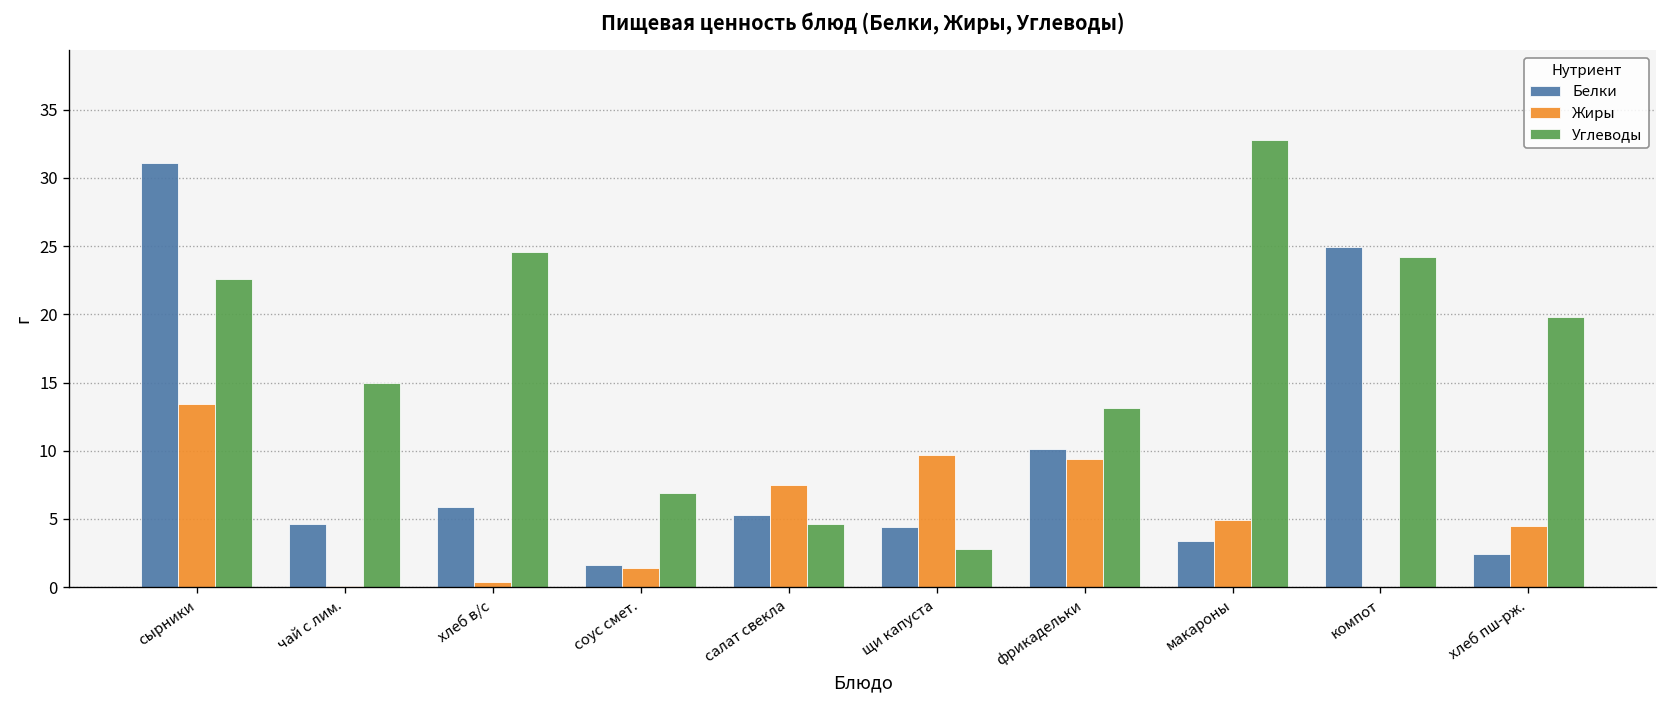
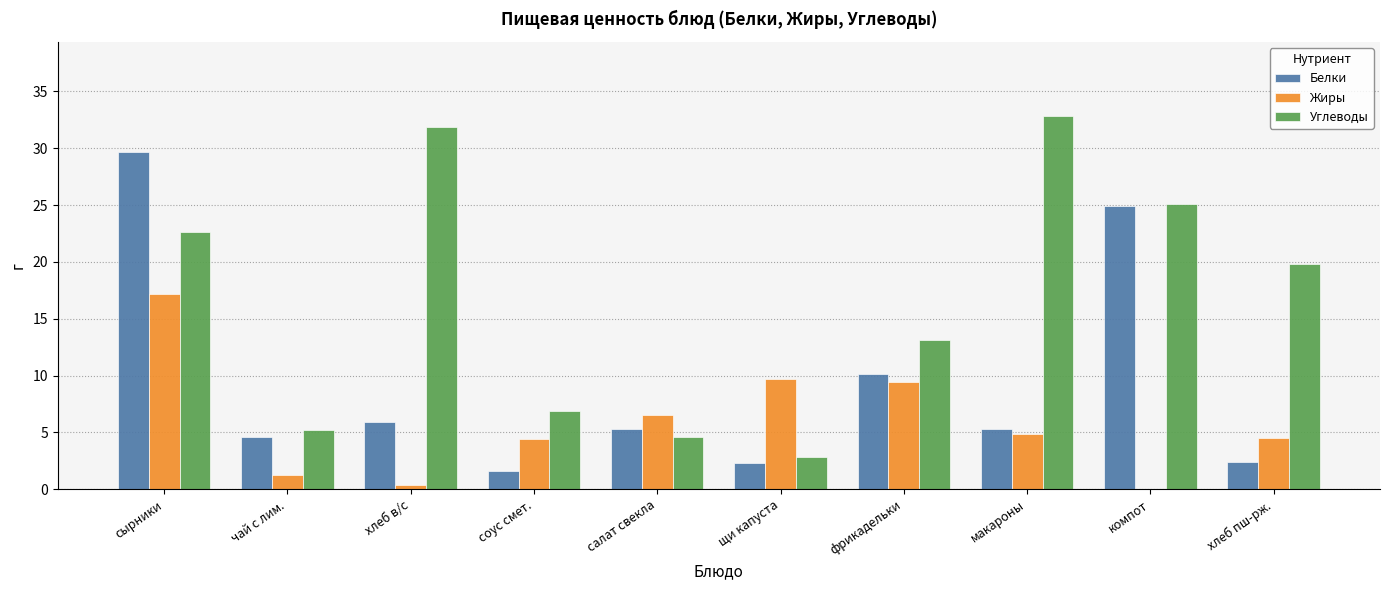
  {
    "Белки": {
-     "сырники": 31.1,
+     "сырники": 29.7,
      "чай с лим.": 4.6,
      "хлеб в/с": 5.9,
      "соус смет.": 1.6,
      "салат свекла": 5.3,
-     "щи капуста": 4.4,
+     "щи капуста": 2.3,
      "фрикадельки": 10.1,
-     "макароны": 3.4,
+     "макароны": 5.3,
      "компот": 24.9,
      "хлеб пш-рж.": 2.4
    },
    "Жиры": {
-     "сырники": 13.4,
-     "чай с лим.": 0.1,
+     "сырники": 17.2,
+     "чай с лим.": 1.3,
      "хлеб в/с": 0.4,
-     "соус смет.": 1.4,
-     "салат свекла": 7.5,
+     "соус смет.": 4.4,
+     "салат свекла": 6.5,
      "щи капуста": 9.7,
      "фрикадельки": 9.4,
      "макароны": 4.9,
      "компот": 0.0,
      "хлеб пш-рж.": 4.5
    },
    "Углеводы": {
      "сырники": 22.6,
-     "чай с лим.": 15.0,
-     "хлеб в/с": 24.6,
+     "чай с лим.": 5.2,
+     "хлеб в/с": 31.9,
      "соус смет.": 6.9,
      "салат свекла": 4.6,
      "щи капуста": 2.8,
      "фрикадельки": 13.1,
      "макароны": 32.8,
-     "компот": 24.2,
+     "компот": 25.1,
      "хлеб пш-рж.": 19.8
    }
  }
